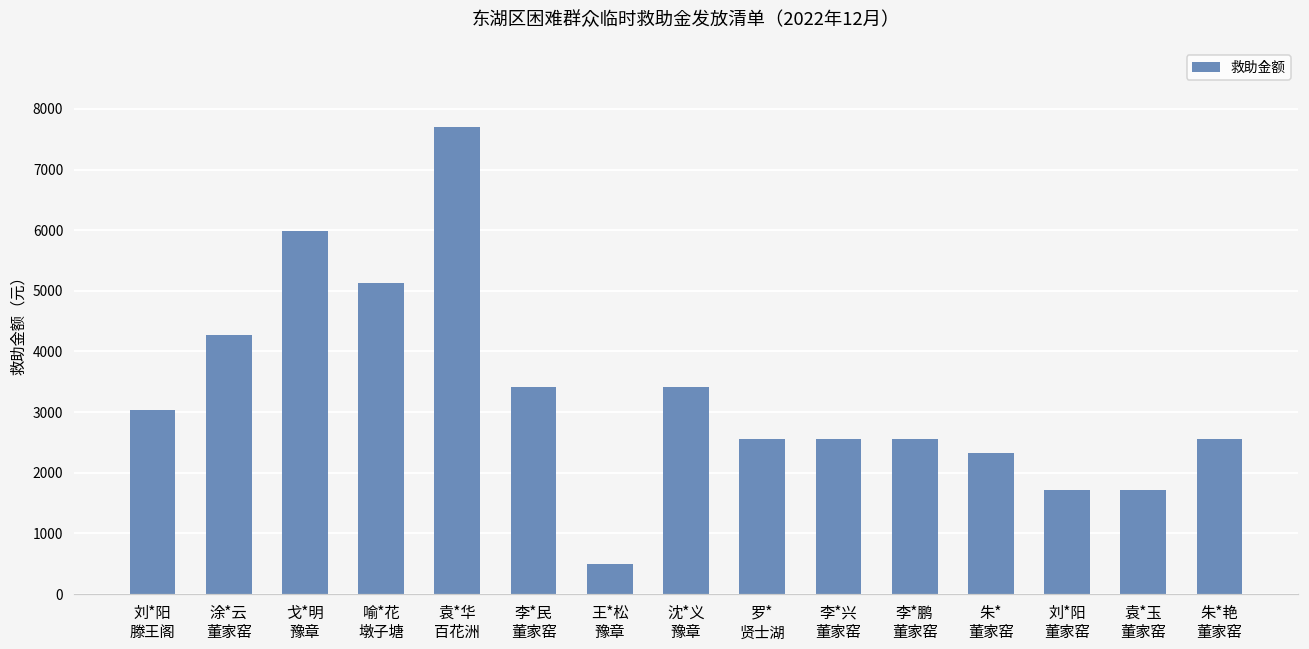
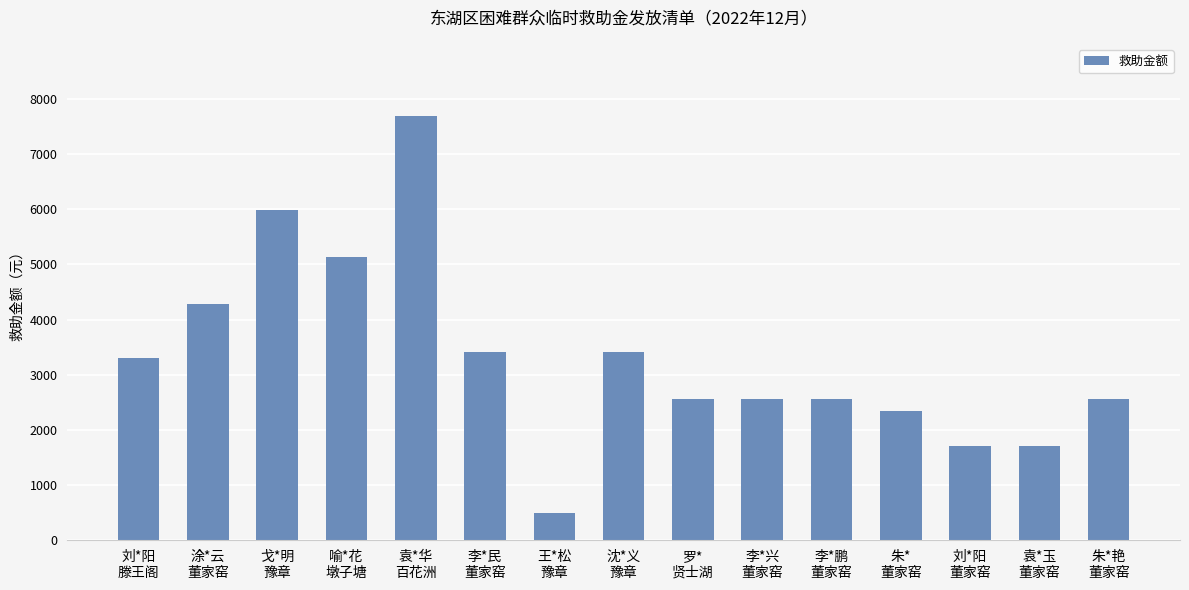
  {
-   "刘*阳 滕王阁": 3000,
+   "刘*阳 滕王阁": 3300,
    "涂*云 董家窑": 4300,
    "戈*明 豫章": 6000,
    "喻*花 墩子塘": 5100,
    "袁*华 百花洲": 7700,
    "李*民 董家窑": 3400,
    "王*松 豫章": 500,
    "沈*义 豫章": 3400,
    "罗* 贤士湖": 2600,
    "李*兴 董家窑": 2600,
    "李*鹏 董家窑": 2600,
    "朱* 董家窑": 2300,
    "刘*阳 董家窑": 1700,
    "袁*玉 董家窑": 1700,
    "朱*艳 董家窑": 2600
  }
